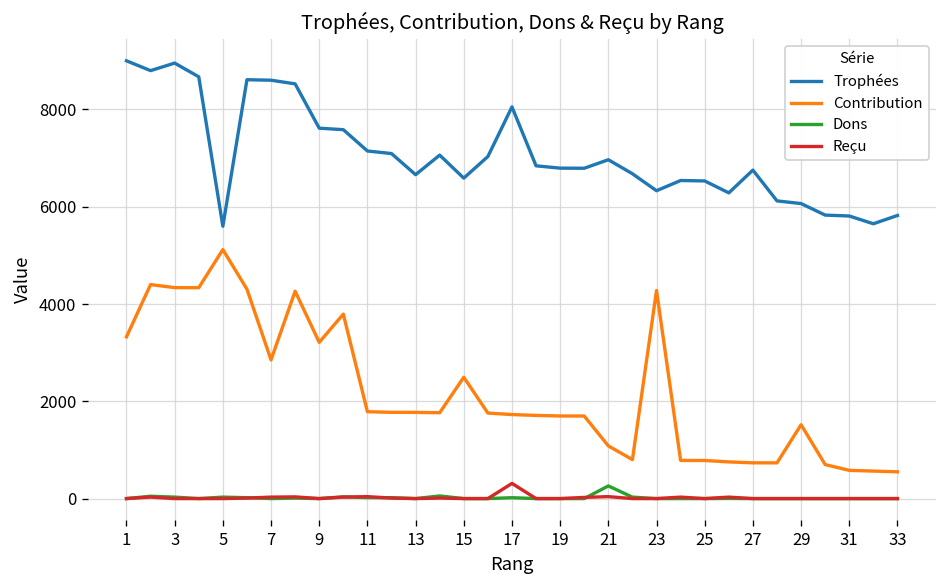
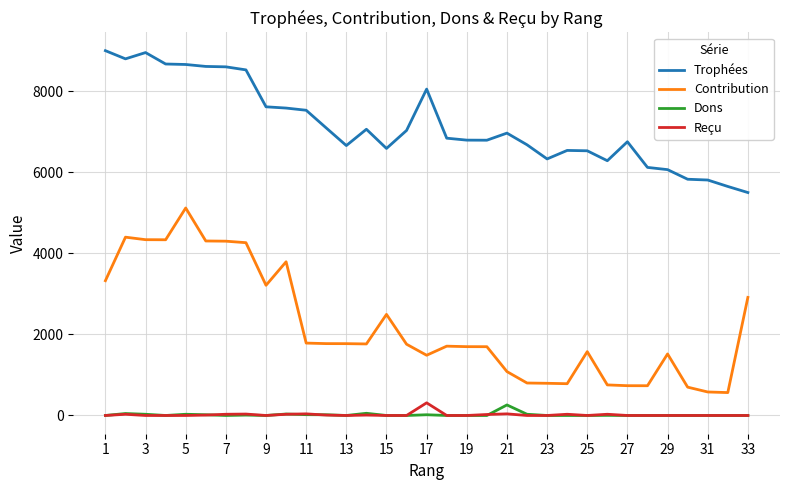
  {
    "Trophées": {
      "1": 9000,
      "3": 9000,
-     "5": 5600,
+     "5": 8700,
      "7": 8600,
      "9": 7600,
-     "11": 7100,
+     "11": 7500,
      "13": 6700,
      "15": 6600,
      "17": 8100,
      "19": 6800,
      "21": 7000,
      "23": 6300,
      "25": 6500,
      "27": 6800,
      "29": 6100,
      "31": 5800,
-     "33": 5800
+     "33": 5500
    },
    "Contribution": {
      "1": 3300,
      "3": 4300,
      "5": 5100,
-     "7": 2900,
+     "7": 4300,
      "9": 3200,
      "11": 1800,
      "13": 1800,
      "15": 2500,
-     "17": 1700,
+     "17": 1500,
      "19": 1700,
      "21": 1100,
-     "23": 4300,
-     "25": 800,
+     "23": 800,
+     "25": 1600,
      "27": 700,
      "29": 1500,
      "31": 600,
-     "33": 600
+     "33": 2900
    },
    "Dons": {
      "17": 0,
      "21": 300
    },
    "Reçu": {
      "17": 300,
      "21": 0
    }
  }
